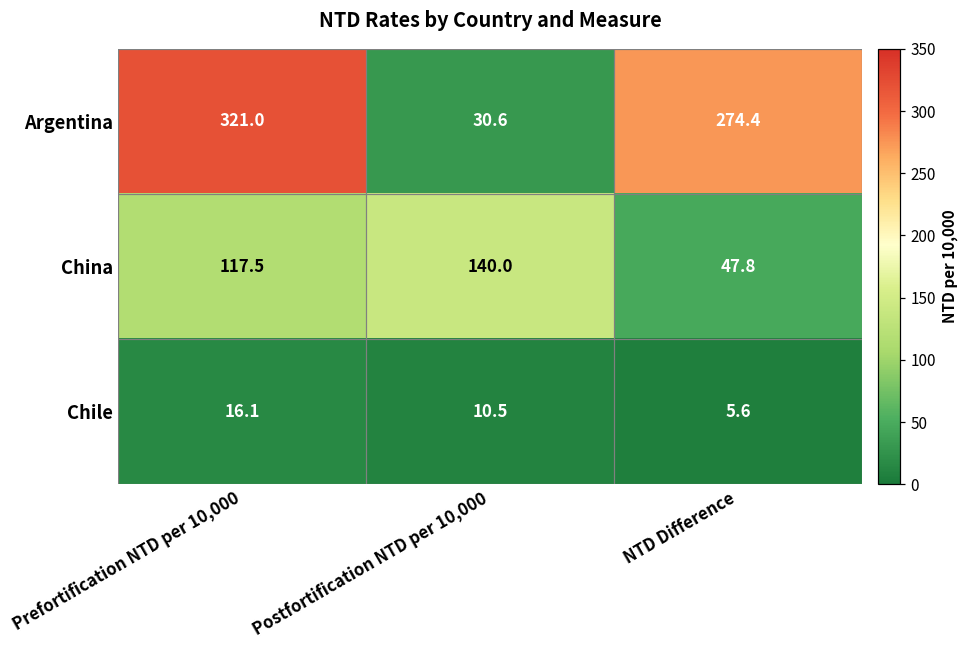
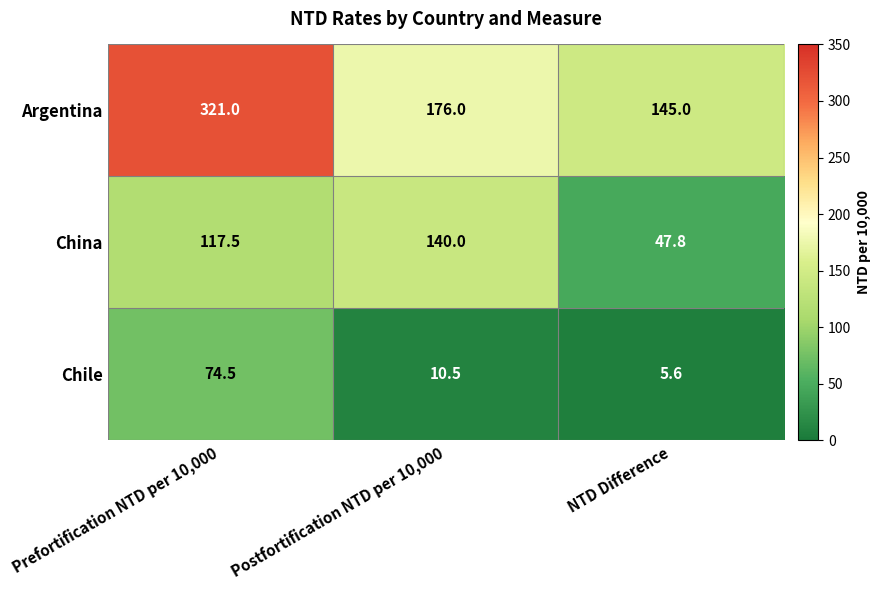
  {
    "Argentina": {
      "Prefortification NTD per 10,000": 321.0,
-     "Postfortification NTD per 10,000": 30.6,
-     "NTD Difference": 274.4
+     "Postfortification NTD per 10,000": 176.0,
+     "NTD Difference": 145.0
    },
    "China": {
      "Prefortification NTD per 10,000": 117.5,
      "Postfortification NTD per 10,000": 140.0,
      "NTD Difference": 47.8
    },
    "Chile": {
-     "Prefortification NTD per 10,000": 16.1,
+     "Prefortification NTD per 10,000": 74.5,
      "Postfortification NTD per 10,000": 10.5,
      "NTD Difference": 5.6
    }
  }
